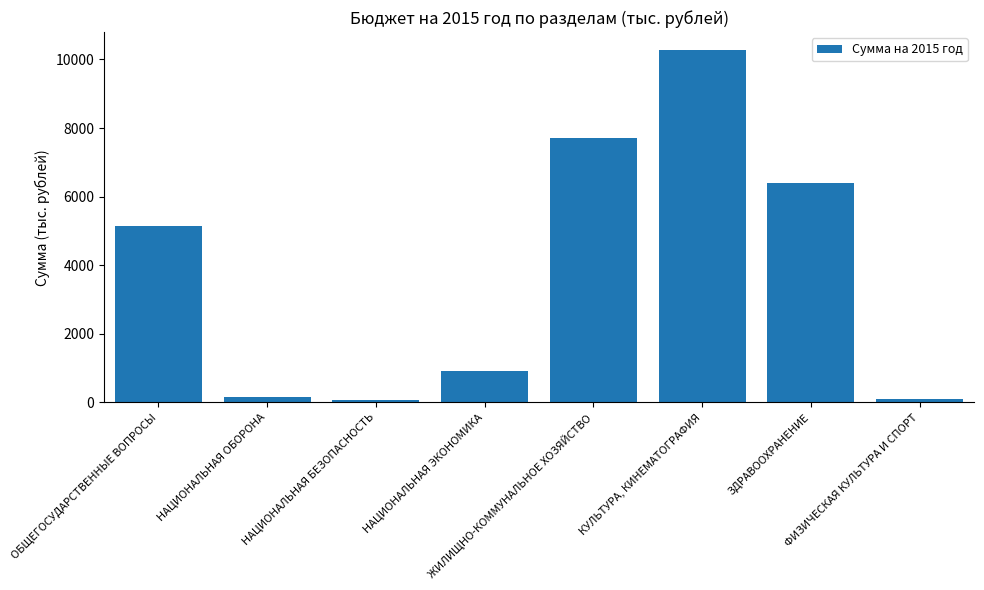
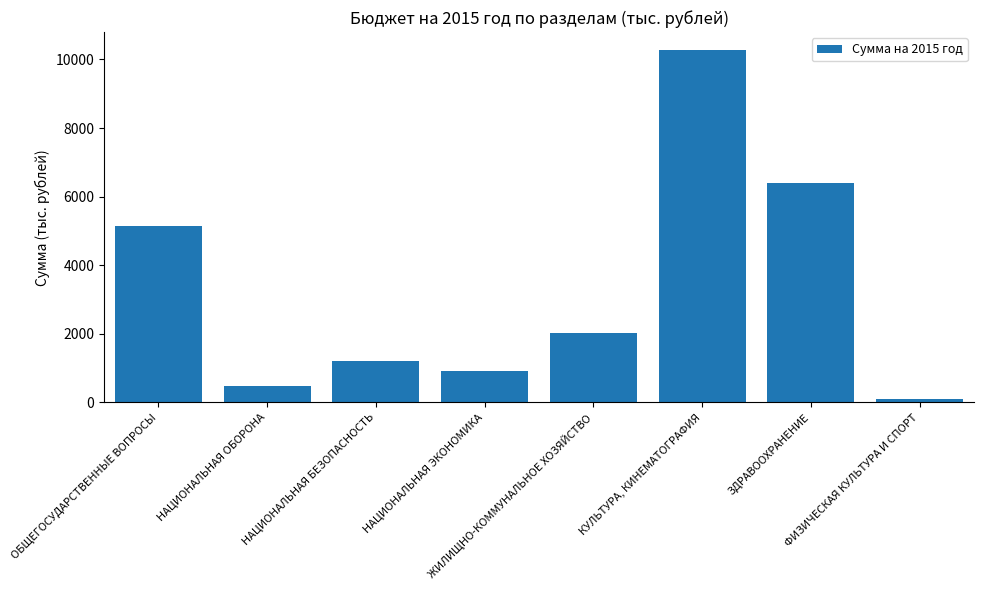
  {
    "ОБЩЕГОСУДАРСТВЕННЫЕ ВОПРОСЫ": 5200,
-   "НАЦИОНАЛЬНАЯ ОБОРОНА": 200,
-   "НАЦИОНАЛЬНАЯ БЕЗОПАСНОСТЬ": 100,
+   "НАЦИОНАЛЬНАЯ ОБОРОНА": 500,
+   "НАЦИОНАЛЬНАЯ БЕЗОПАСНОСТЬ": 1200,
    "НАЦИОНАЛЬНАЯ ЭКОНОМИКА": 900,
-   "ЖИЛИЩНО-КОММУНАЛЬНОЕ ХОЗЯЙСТВО": 7700,
+   "ЖИЛИЩНО-КОММУНАЛЬНОЕ ХОЗЯЙСТВО": 2000,
    "КУЛЬТУРА, КИНЕМАТОГРАФИЯ": 10300,
    "ЗДРАВООХРАНЕНИЕ": 6400,
    "ФИЗИЧЕСКАЯ КУЛЬТУРА И СПОРТ": 100
  }
